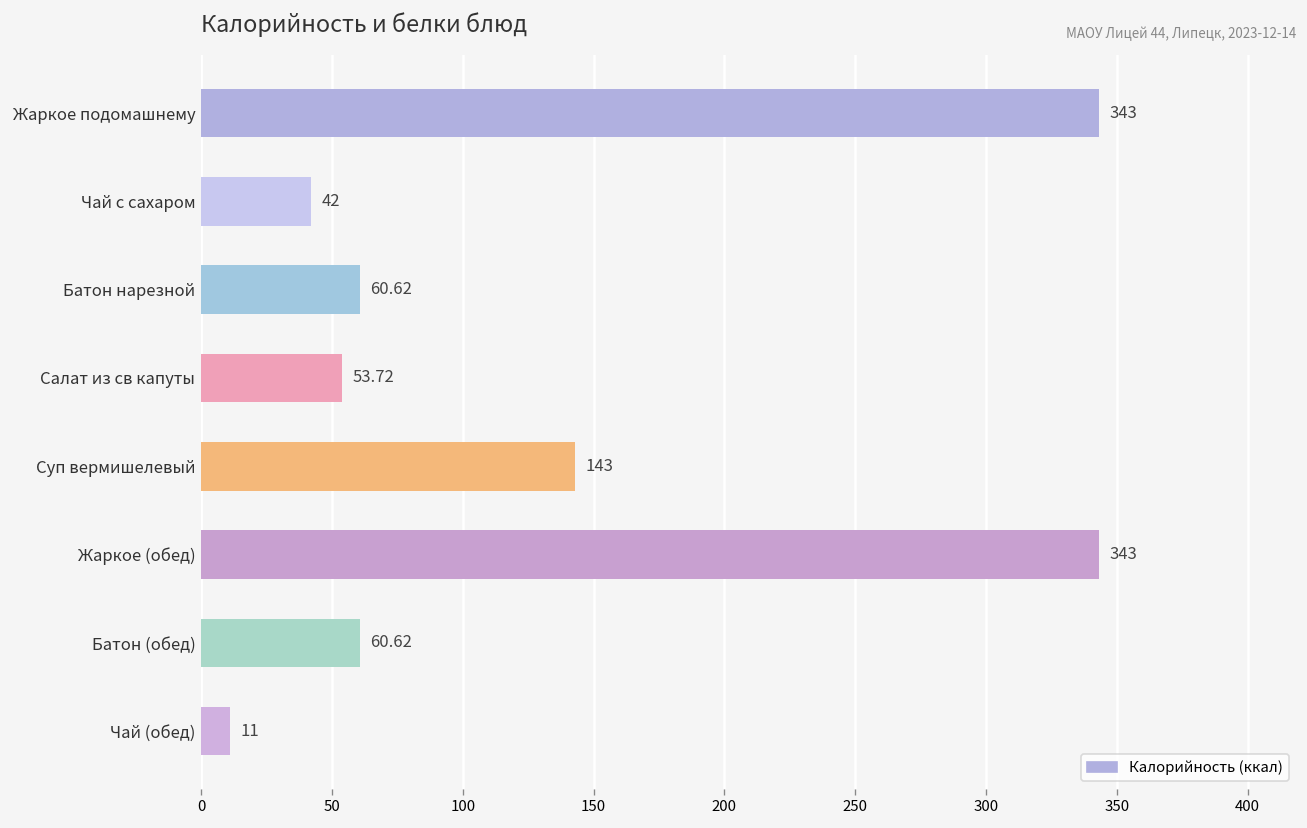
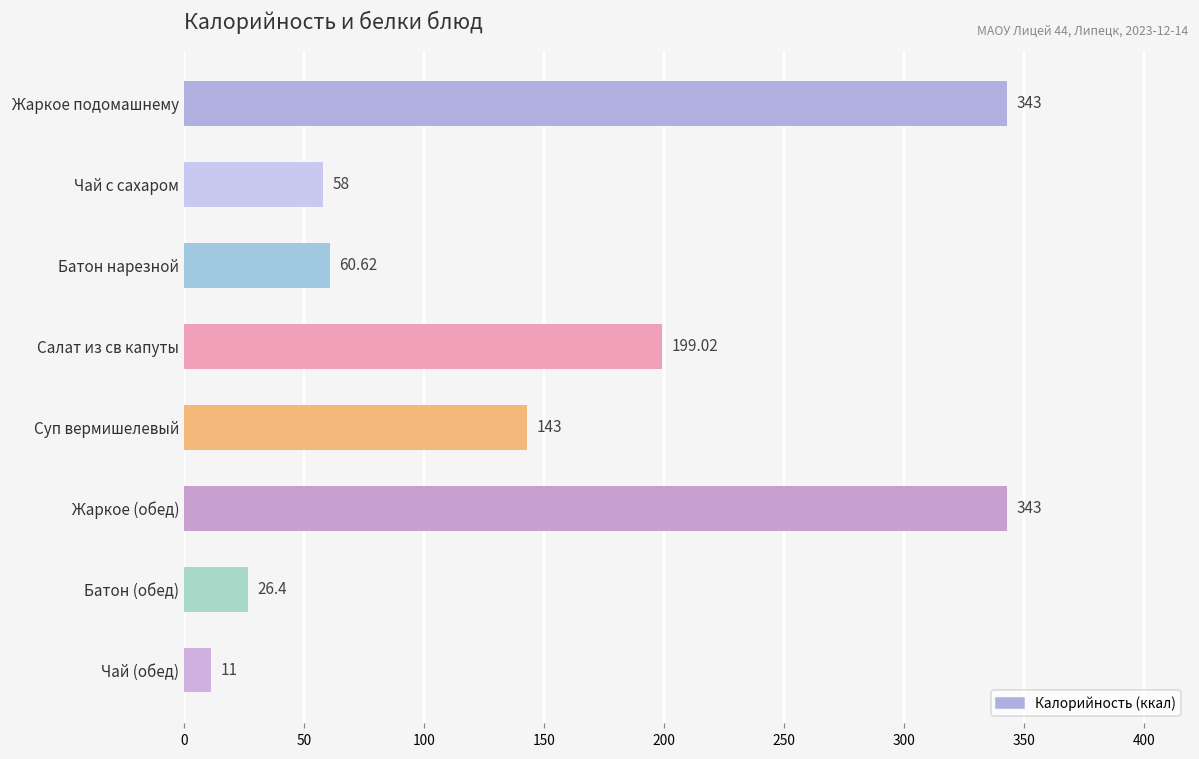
  {
    "Жаркое подомашнему": 343,
-   "Чай с сахаром": 42,
+   "Чай с сахаром": 58,
    "Батон нарезной": 60.62,
-   "Салат из св капуты": 53.72,
+   "Салат из св капуты": 199.02,
    "Суп вермишелевый": 143,
    "Жаркое (обед)": 343,
-   "Батон (обед)": 60.62,
+   "Батон (обед)": 26.4,
    "Чай (обед)": 11
  }
